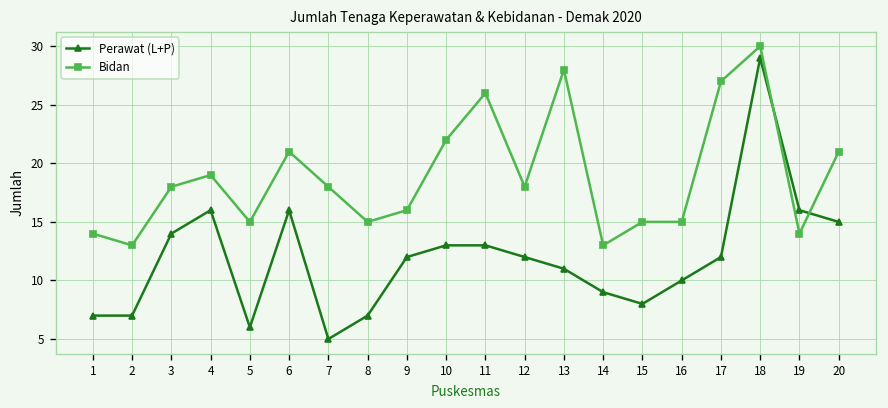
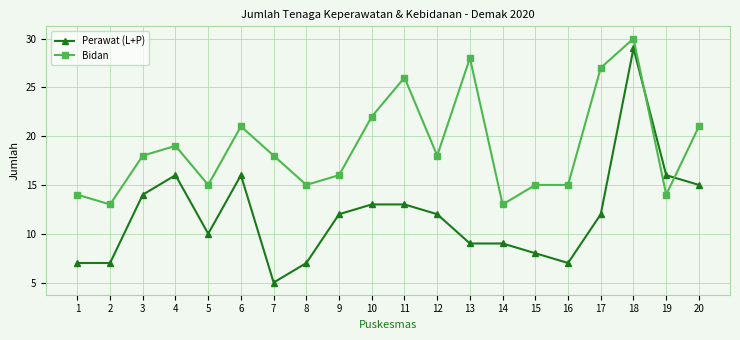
  {
    "Perawat (L+P)": {
      "1": 7,
      "2": 7,
      "3": 14,
      "4": 16,
-     "5": 6,
+     "5": 10,
      "6": 16,
      "7": 5,
      "8": 7,
      "9": 12,
      "10": 13,
      "11": 13,
      "12": 12,
-     "13": 11,
+     "13": 9,
      "14": 9,
      "15": 8,
-     "16": 10,
+     "16": 7,
      "17": 12,
      "18": 29,
      "19": 16,
      "20": 15
    },
    "Bidan": {
      "1": 14,
      "2": 13,
      "3": 18,
      "4": 19,
      "5": 15,
      "6": 21,
      "7": 18,
      "8": 15,
      "9": 16,
      "10": 22,
      "11": 26,
      "12": 18,
      "13": 28,
      "14": 13,
      "15": 15,
      "16": 15,
      "17": 27,
      "18": 30,
      "19": 14,
      "20": 21
    }
  }
